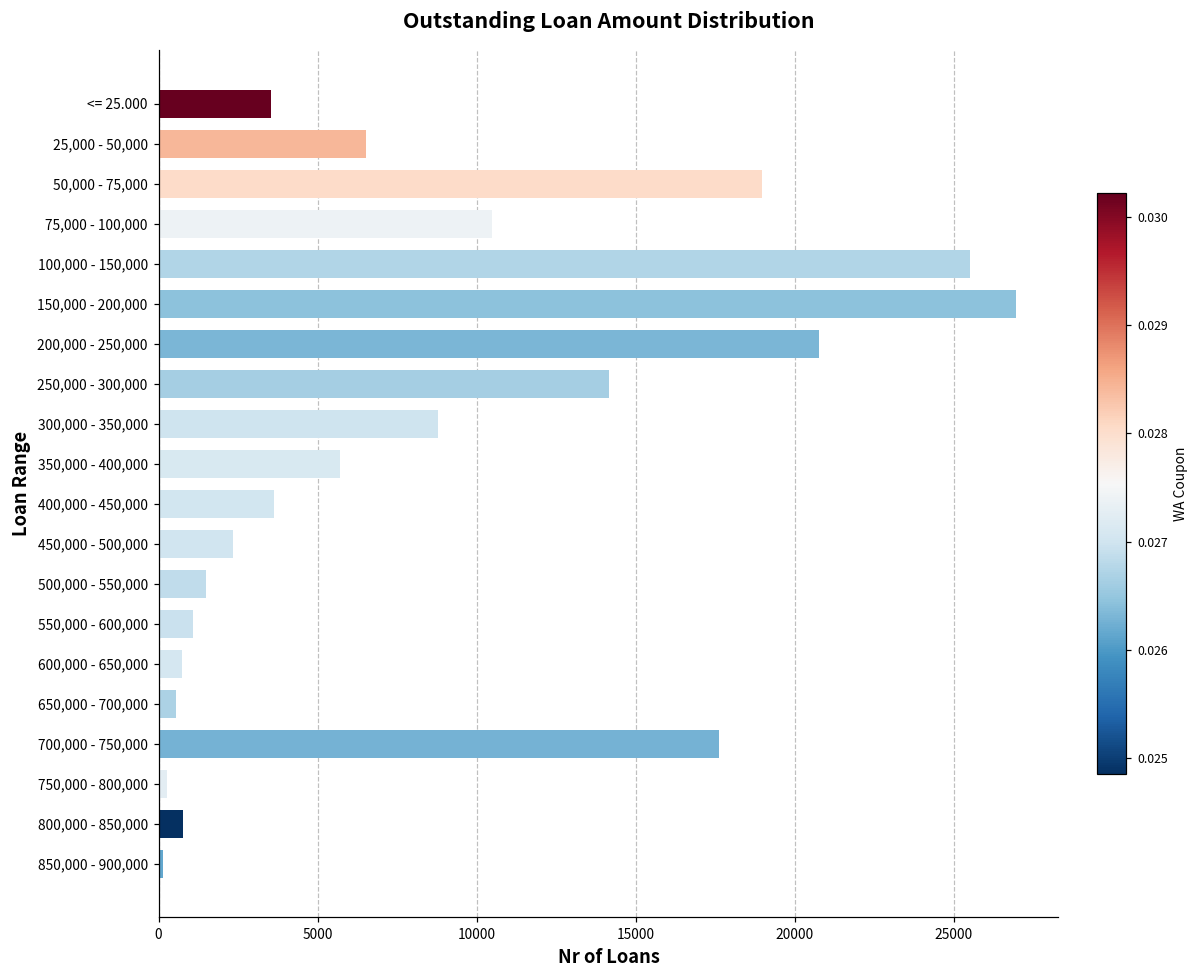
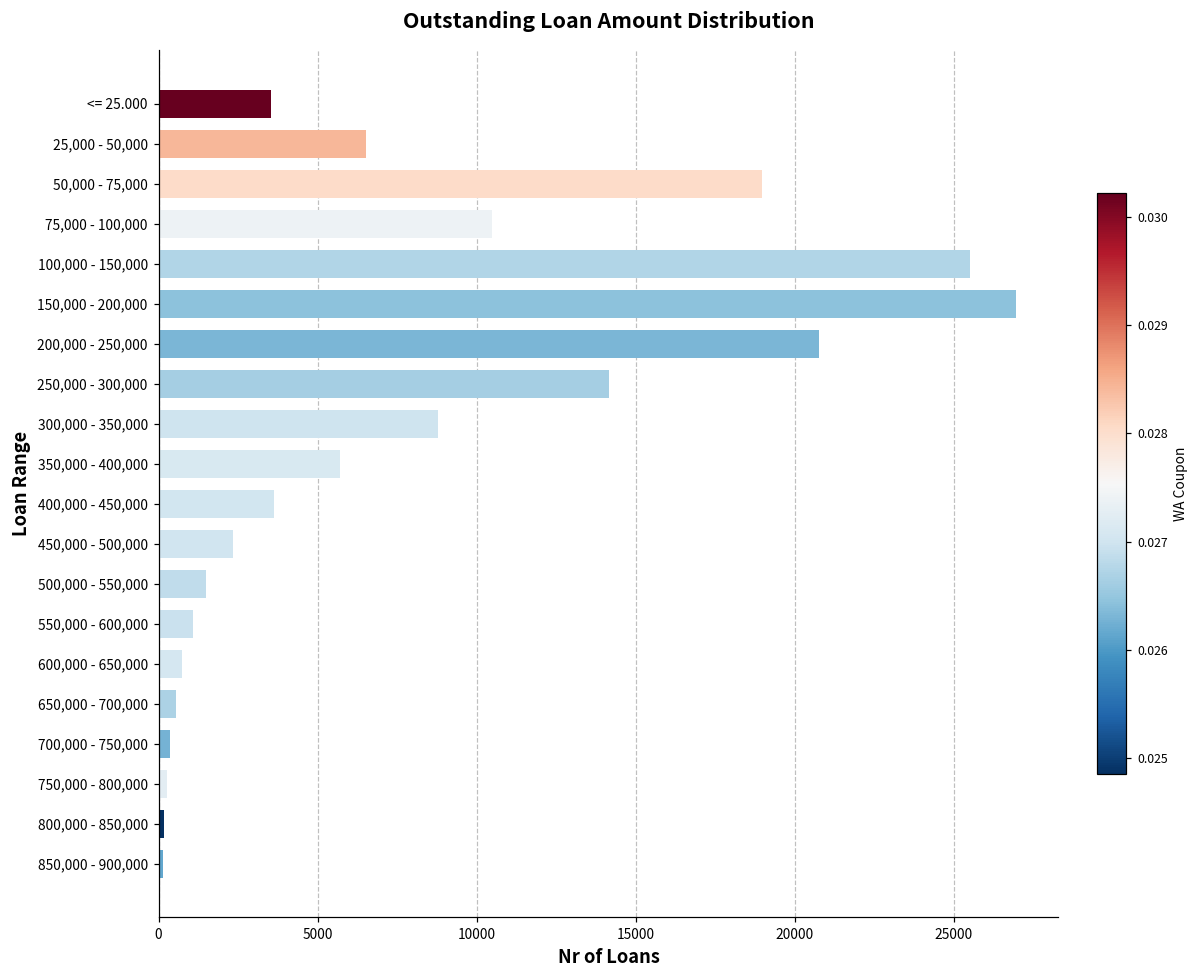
  {
    "<= 25.000": 3500,
    "25,000 - 50,000": 6500,
    "50,000 - 75,000": 19000,
    "75,000 - 100,000": 10500,
    "100,000 - 150,000": 25500,
    "150,000 - 200,000": 26900,
    "200,000 - 250,000": 20800,
    "250,000 - 300,000": 14100,
    "300,000 - 350,000": 8800,
    "350,000 - 400,000": 5700,
    "400,000 - 450,000": 3600,
    "450,000 - 500,000": 2300,
    "500,000 - 550,000": 1500,
    "550,000 - 600,000": 1100,
    "600,000 - 650,000": 700,
    "650,000 - 700,000": 500,
-   "700,000 - 750,000": 17600,
+   "700,000 - 750,000": 400,
    "750,000 - 800,000": 300,
-   "800,000 - 850,000": 800,
+   "800,000 - 850,000": 200,
    "850,000 - 900,000": 100
  }
